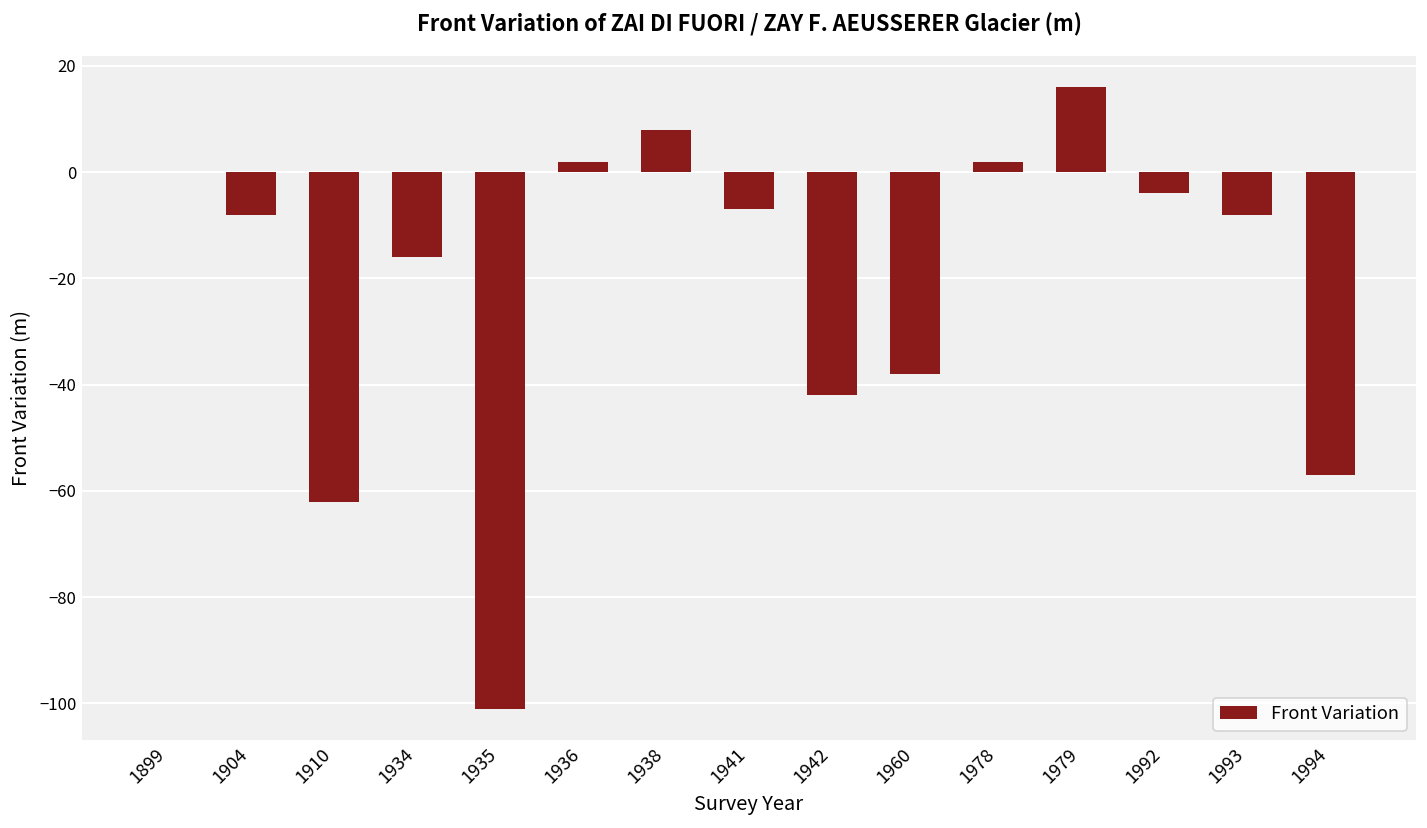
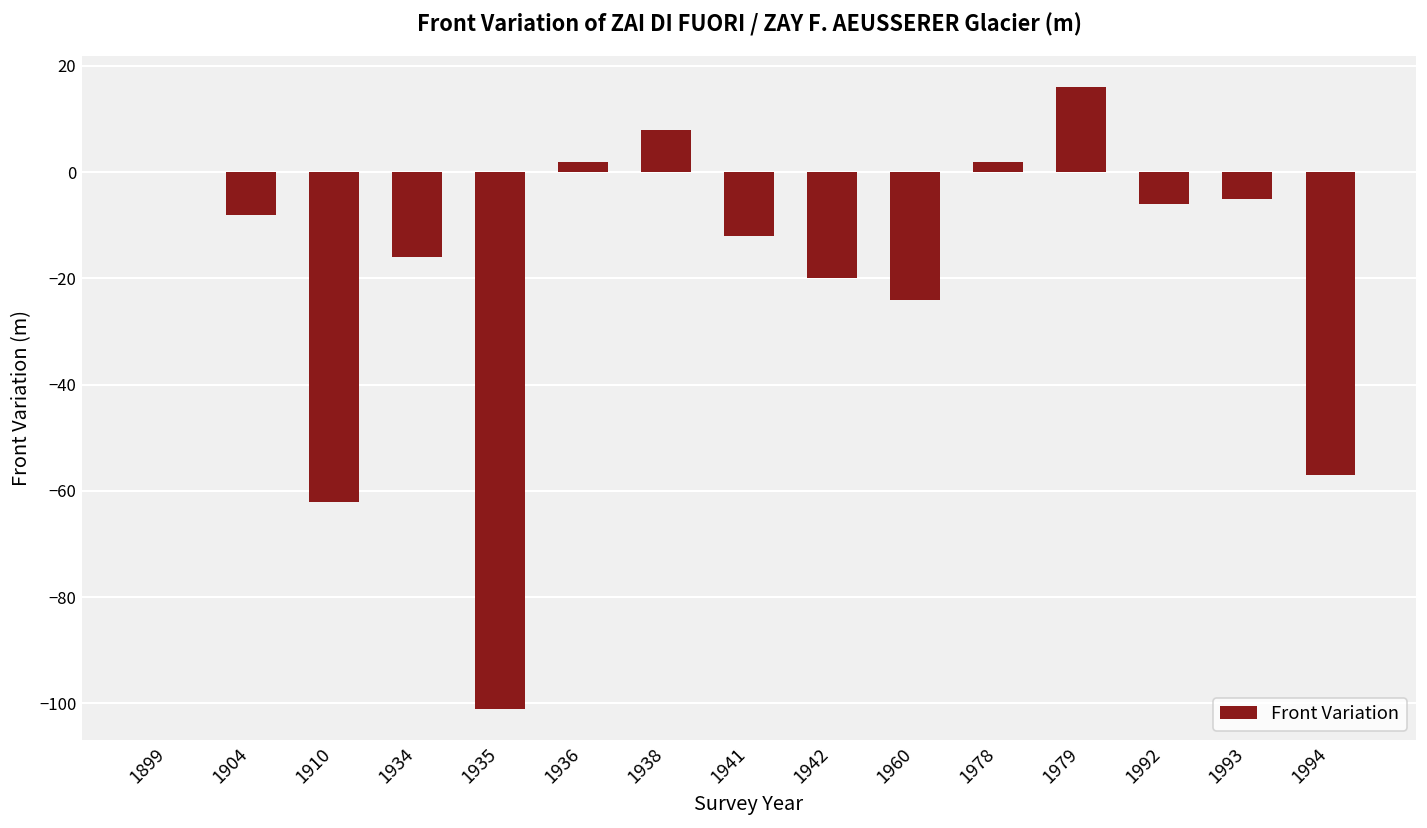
  {
    "1899": 0,
    "1904": -8,
    "1910": -62,
    "1934": -16,
    "1935": -101,
    "1936": 2,
    "1938": 8,
-   "1941": -7,
-   "1942": -42,
-   "1960": -38,
+   "1941": -12,
+   "1942": -20,
+   "1960": -24,
    "1978": 2,
    "1979": 16,
-   "1992": -4,
-   "1993": -8,
+   "1992": -6,
+   "1993": -5,
    "1994": -57
  }
